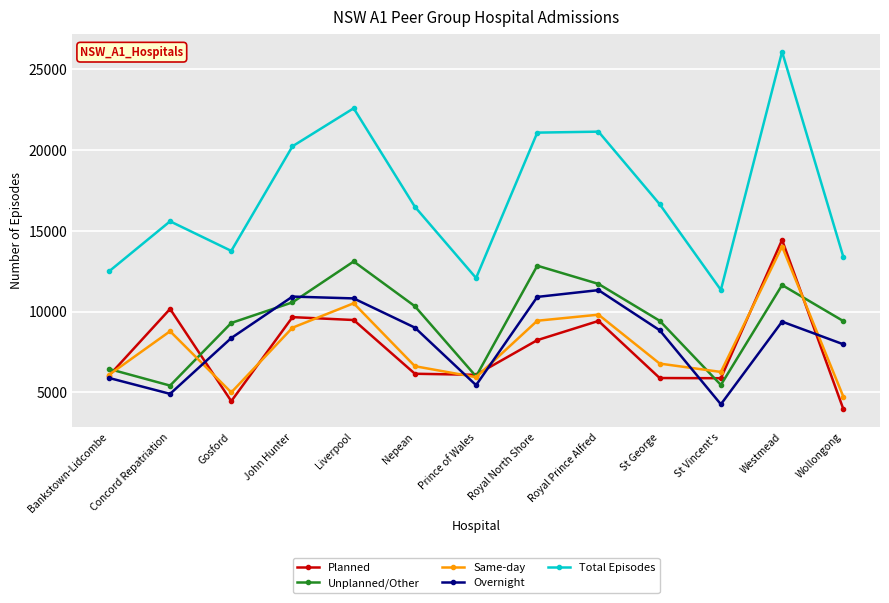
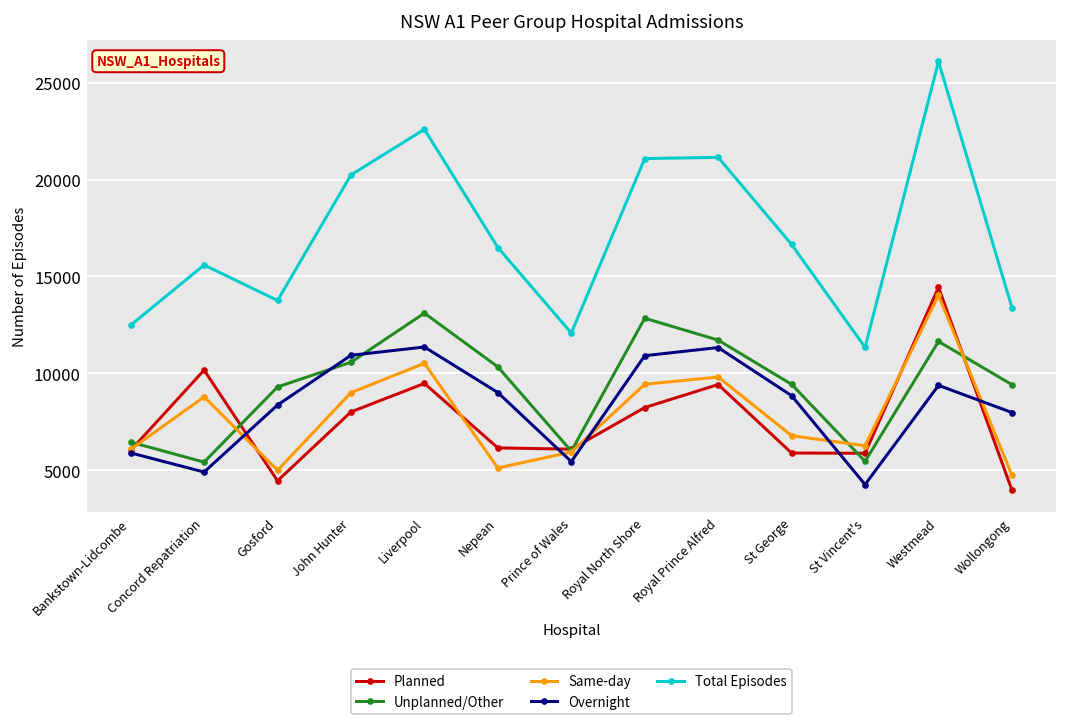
  {
    "Planned": {
      "Concord Repatriation": 10200,
      "Gosford": 4500,
-     "John Hunter": 9700,
+     "John Hunter": 8000,
      "Liverpool": 9500,
      "Nepean": 6200,
      "Royal North Shore": 8200,
      "Royal Prince Alfred": 9400,
      "St George": 5900,
      "St Vincent's": 5900,
      "Westmead": 14400,
      "Wollongong": 4000
    },
    "Unplanned/Other": {
      "Bankstown-Lidcombe": 6500,
      "Concord Repatriation": 5400,
      "Gosford": 9300,
      "John Hunter": 10600,
      "Liverpool": 13100,
      "Nepean": 10300,
      "Royal North Shore": 12800,
      "Royal Prince Alfred": 11700,
      "St George": 9400,
      "St Vincent's": 5500,
      "Westmead": 11600,
      "Wollongong": 9400
    },
    "Same-day": {
      "Concord Repatriation": 8800,
      "Gosford": 5000,
      "John Hunter": 9000,
      "Liverpool": 10500,
-     "Nepean": 6600,
+     "Nepean": 5100,
      "Royal North Shore": 9400,
      "Royal Prince Alfred": 9800,
      "St George": 6800,
      "St Vincent's": 6300,
      "Westmead": 14000,
      "Wollongong": 4700
    },
    "Overnight": {
      "Concord Repatriation": 4900,
      "Gosford": 8400,
      "John Hunter": 10900,
-     "Liverpool": 10800,
+     "Liverpool": 11400,
      "Nepean": 9000,
      "Prince of Wales": 5400,
      "Royal North Shore": 10900,
      "Royal Prince Alfred": 11300,
      "St George": 8900,
      "St Vincent's": 4300,
      "Westmead": 9400,
      "Wollongong": 8000
    },
    "Total Episodes": {
      "Bankstown-Lidcombe": 12500,
      "Concord Repatriation": 15600,
      "Gosford": 13800,
      "John Hunter": 20200,
      "Liverpool": 22600,
      "Nepean": 16500,
      "Prince of Wales": 12100,
      "Royal North Shore": 21100,
      "Royal Prince Alfred": 21100,
      "St George": 16700,
      "St Vincent's": 11300,
      "Westmead": 26100,
      "Wollongong": 13400
    }
  }
